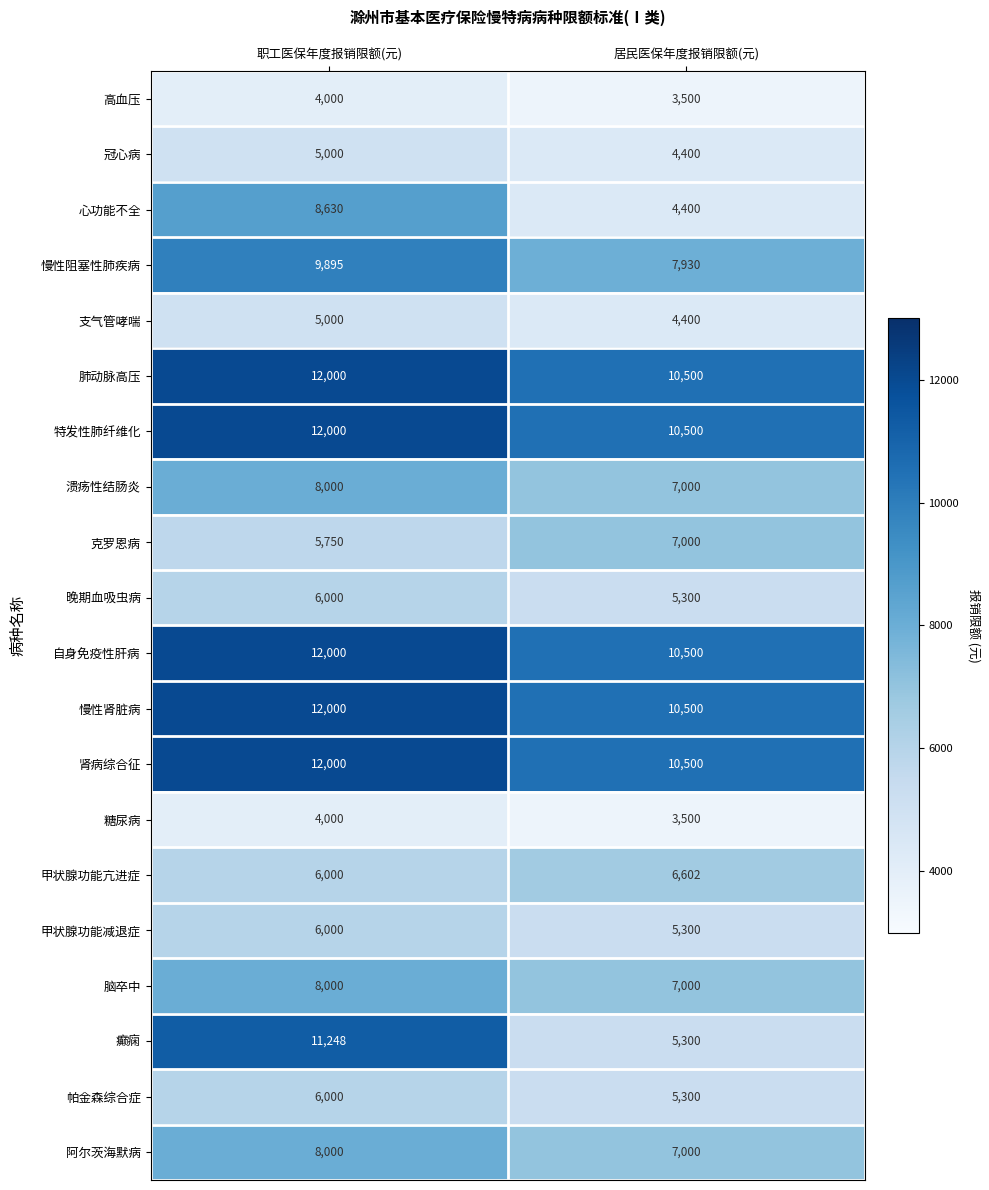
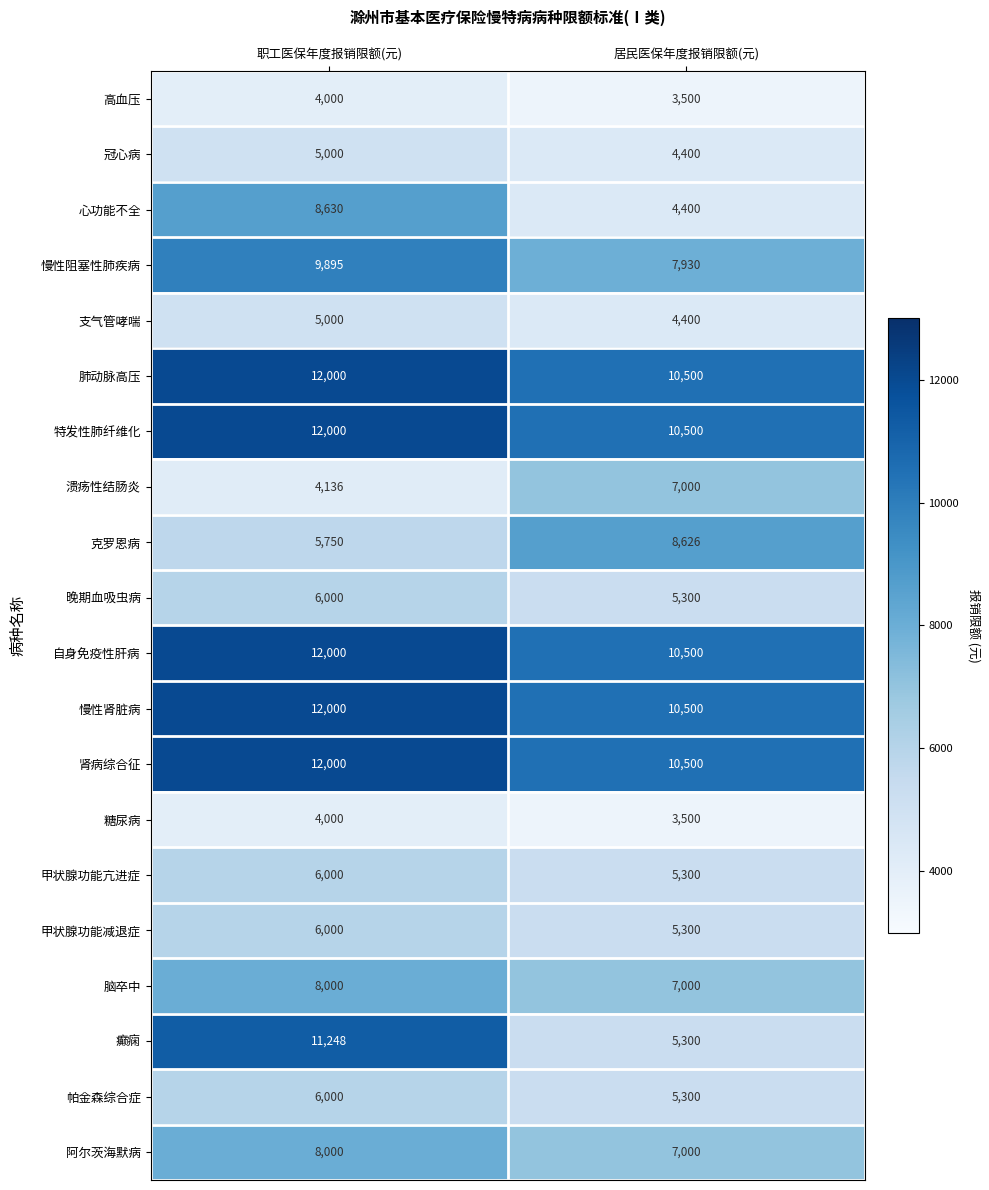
  {
    "高血压": {
      "职工医保年度报销限额(元)": "4,000",
      "居民医保年度报销限额(元)": "3,500"
    },
    "冠心病": {
      "职工医保年度报销限额(元)": "5,000",
      "居民医保年度报销限额(元)": "4,400"
    },
    "心功能不全": {
      "职工医保年度报销限额(元)": "8,630",
      "居民医保年度报销限额(元)": "4,400"
    },
    "慢性阻塞性肺疾病": {
      "职工医保年度报销限额(元)": "9,895",
      "居民医保年度报销限额(元)": "7,930"
    },
    "支气管哮喘": {
      "职工医保年度报销限额(元)": "5,000",
      "居民医保年度报销限额(元)": "4,400"
    },
    "肺动脉高压": {
      "职工医保年度报销限额(元)": "12,000",
      "居民医保年度报销限额(元)": "10,500"
    },
    "特发性肺纤维化": {
      "职工医保年度报销限额(元)": "12,000",
      "居民医保年度报销限额(元)": "10,500"
    },
    "溃疡性结肠炎": {
-     "职工医保年度报销限额(元)": "8,000",
+     "职工医保年度报销限额(元)": "4,136",
      "居民医保年度报销限额(元)": "7,000"
    },
    "克罗恩病": {
      "职工医保年度报销限额(元)": "5,750",
-     "居民医保年度报销限额(元)": "7,000"
+     "居民医保年度报销限额(元)": "8,626"
    },
    "晚期血吸虫病": {
      "职工医保年度报销限额(元)": "6,000",
      "居民医保年度报销限额(元)": "5,300"
    },
    "自身免疫性肝病": {
      "职工医保年度报销限额(元)": "12,000",
      "居民医保年度报销限额(元)": "10,500"
    },
    "慢性肾脏病": {
      "职工医保年度报销限额(元)": "12,000",
      "居民医保年度报销限额(元)": "10,500"
    },
    "肾病综合征": {
      "职工医保年度报销限额(元)": "12,000",
      "居民医保年度报销限额(元)": "10,500"
    },
    "糖尿病": {
      "职工医保年度报销限额(元)": "4,000",
      "居民医保年度报销限额(元)": "3,500"
    },
    "甲状腺功能亢进症": {
      "职工医保年度报销限额(元)": "6,000",
-     "居民医保年度报销限额(元)": "6,602"
+     "居民医保年度报销限额(元)": "5,300"
    },
    "甲状腺功能减退症": {
      "职工医保年度报销限额(元)": "6,000",
      "居民医保年度报销限额(元)": "5,300"
    },
    "脑卒中": {
      "职工医保年度报销限额(元)": "8,000",
      "居民医保年度报销限额(元)": "7,000"
    },
    "癫痫": {
      "职工医保年度报销限额(元)": "11,248",
      "居民医保年度报销限额(元)": "5,300"
    },
    "帕金森综合症": {
      "职工医保年度报销限额(元)": "6,000",
      "居民医保年度报销限额(元)": "5,300"
    },
    "阿尔茨海默病": {
      "职工医保年度报销限额(元)": "8,000",
      "居民医保年度报销限额(元)": "7,000"
    }
  }
